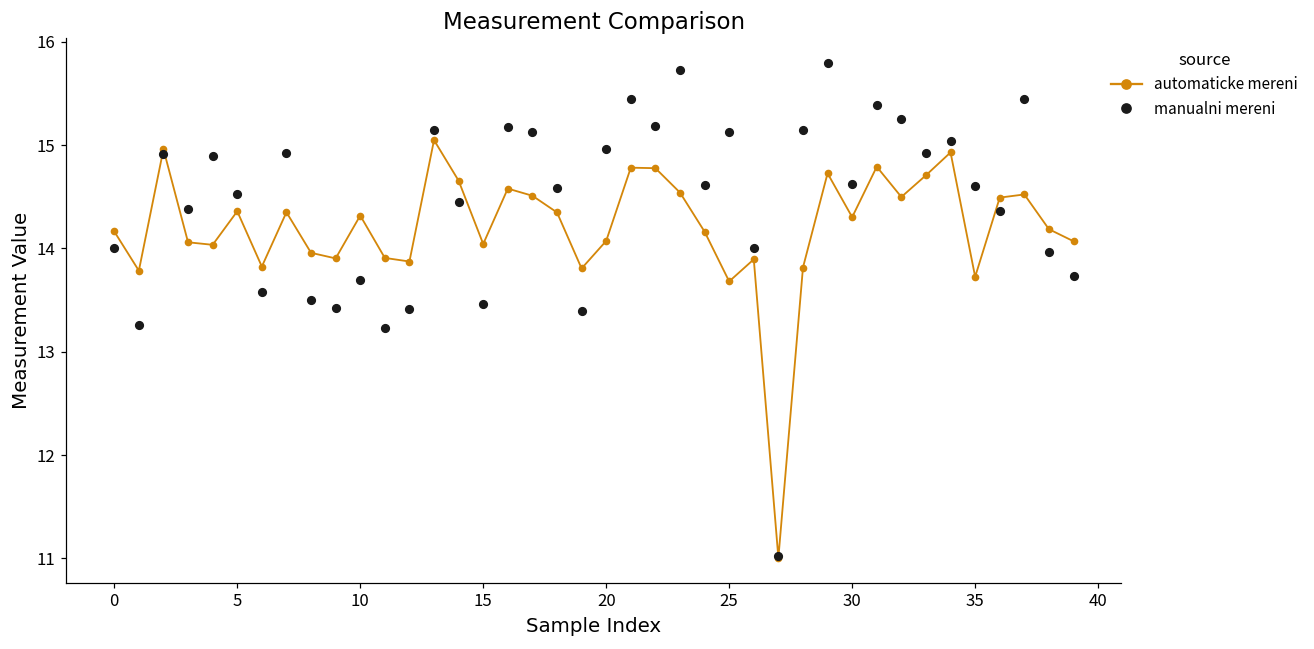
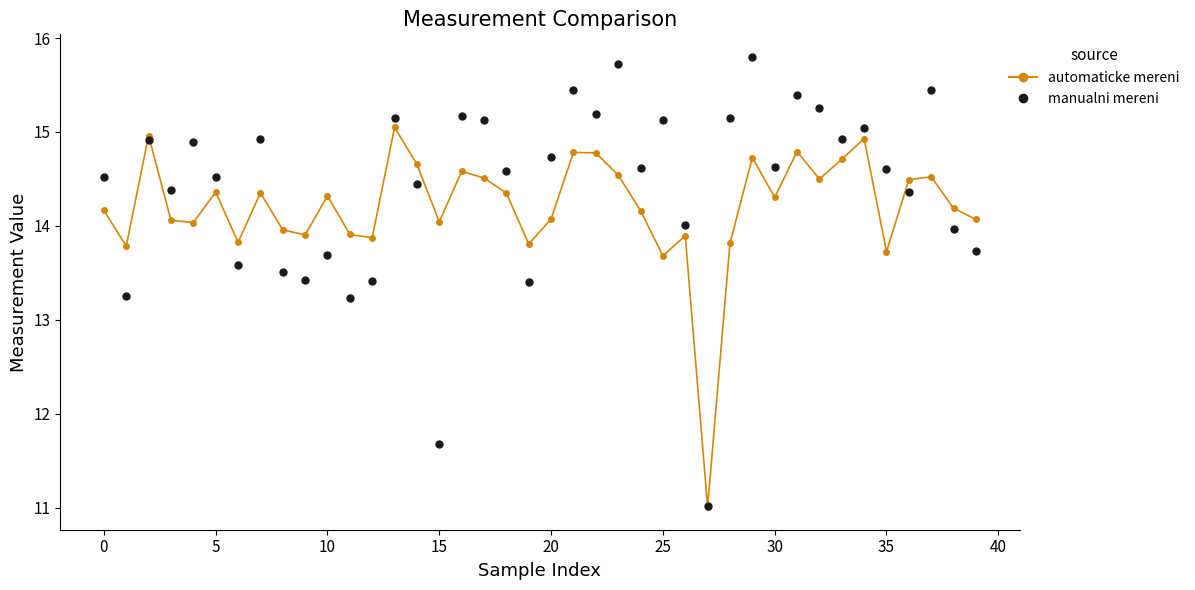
  {
    "automaticke mereni": {
      "0": 14.2,
      "5": 14.4,
      "10": 14.3,
      "15": 14.0,
      "20": 14.1,
      "25": 13.7,
      "30": 14.3,
      "35": 13.7
    },
    "manualni mereni": {
-     "0": 14.0,
+     "0": 14.5,
      "5": 14.5,
      "10": 13.7,
-     "15": 13.5,
-     "20": 15.0,
+     "15": 11.7,
+     "20": 14.7,
      "25": 15.1,
      "30": 14.6,
      "35": 14.6
    }
  }
